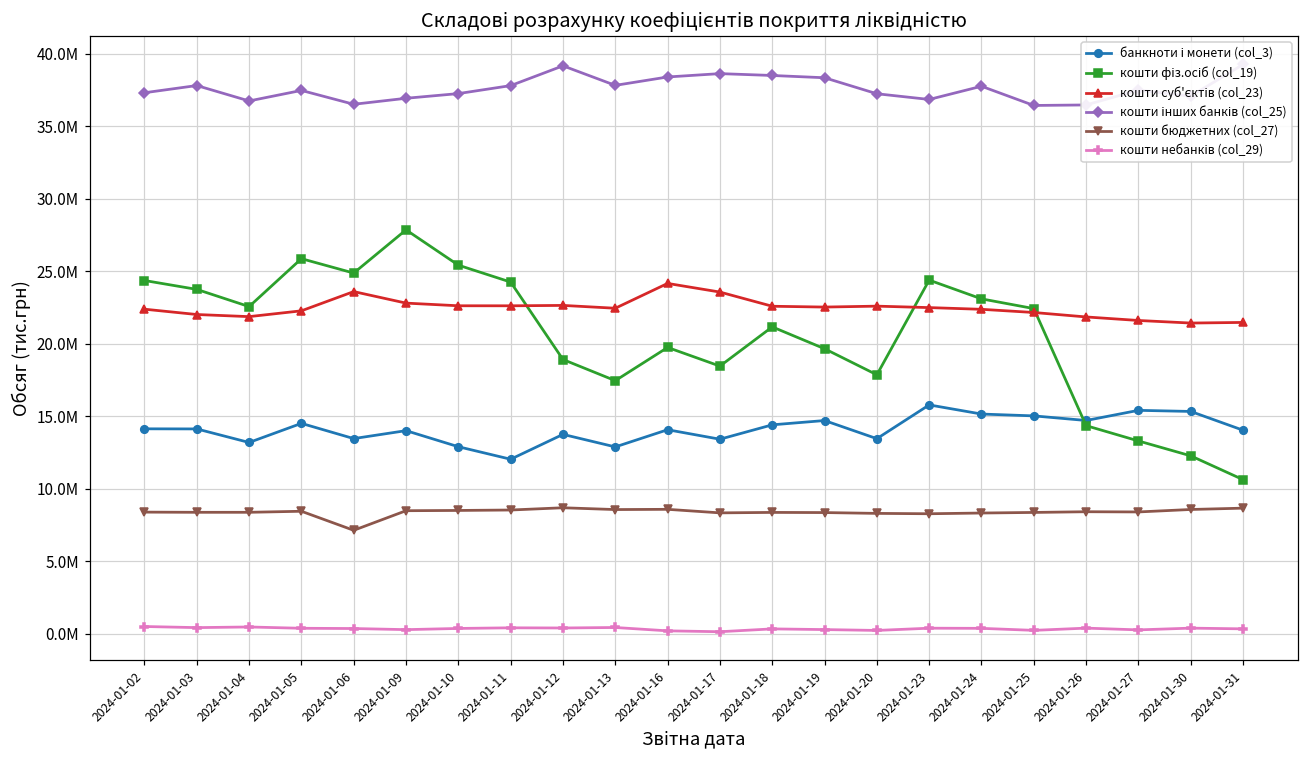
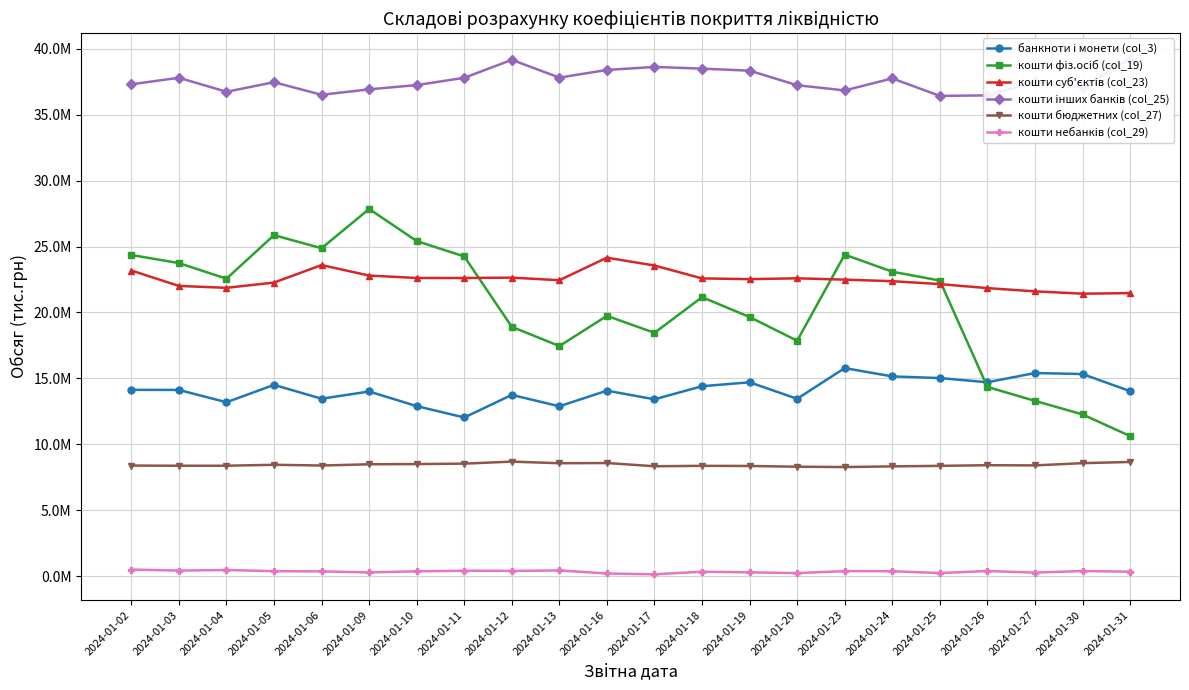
  {
    "банкноти і монети (col_3)": {
      "2024-01-02": 14100000,
      "2024-01-03": 14100000,
      "2024-01-04": 13200000,
      "2024-01-05": 14500000,
      "2024-01-06": 13500000,
      "2024-01-09": 14000000,
      "2024-01-10": 12900000,
      "2024-01-11": 12000000,
      "2024-01-12": 13700000,
      "2024-01-13": 12900000,
      "2024-01-16": 14100000,
      "2024-01-17": 13400000,
      "2024-01-18": 14400000,
      "2024-01-19": 14700000,
      "2024-01-20": 13400000,
      "2024-01-23": 15800000,
      "2024-01-24": 15100000,
      "2024-01-25": 15000000,
      "2024-01-26": 14700000,
      "2024-01-27": 15400000,
      "2024-01-30": 15300000,
      "2024-01-31": 14000000
    },
    "кошти фіз.осіб (col_19)": {
      "2024-01-02": 24400000,
      "2024-01-03": 23700000,
      "2024-01-04": 22600000,
      "2024-01-05": 25900000,
      "2024-01-06": 24900000,
      "2024-01-09": 27800000,
      "2024-01-10": 25400000,
      "2024-01-11": 24200000,
      "2024-01-12": 18900000,
      "2024-01-13": 17400000,
      "2024-01-16": 19700000,
      "2024-01-17": 18500000,
      "2024-01-18": 21200000,
      "2024-01-19": 19700000,
      "2024-01-20": 17900000,
      "2024-01-23": 24400000,
      "2024-01-24": 23100000,
      "2024-01-25": 22400000,
      "2024-01-26": 14300000,
      "2024-01-27": 13300000,
      "2024-01-30": 12300000,
      "2024-01-31": 10600000
    },
    "кошти суб'єктів (col_23)": {
-     "2024-01-02": 22400000,
+     "2024-01-02": 23200000,
      "2024-01-03": 22000000,
      "2024-01-04": 21900000,
      "2024-01-05": 22300000,
      "2024-01-06": 23600000,
      "2024-01-09": 22800000,
      "2024-01-10": 22600000,
      "2024-01-11": 22600000,
      "2024-01-12": 22600000,
      "2024-01-13": 22400000,
      "2024-01-16": 24200000,
      "2024-01-17": 23600000,
      "2024-01-18": 22600000,
      "2024-01-19": 22500000,
      "2024-01-20": 22600000,
      "2024-01-23": 22500000,
      "2024-01-24": 22400000,
      "2024-01-25": 22200000,
      "2024-01-26": 21800000,
      "2024-01-27": 21600000,
      "2024-01-30": 21400000,
      "2024-01-31": 21500000
    },
    "кошти інших банків (col_25)": {
      "2024-01-02": 37300000,
      "2024-01-03": 37800000,
      "2024-01-04": 36700000,
      "2024-01-05": 37500000,
      "2024-01-06": 36500000,
      "2024-01-09": 36900000,
      "2024-01-10": 37200000,
      "2024-01-11": 37800000,
      "2024-01-12": 39200000,
      "2024-01-13": 37800000,
      "2024-01-16": 38400000,
      "2024-01-17": 38600000,
      "2024-01-18": 38500000,
      "2024-01-19": 38300000,
      "2024-01-20": 37200000,
      "2024-01-23": 36800000,
      "2024-01-24": 37800000,
      "2024-01-25": 36400000
    },
    "кошти бюджетних (col_27)": {
      "2024-01-02": 8400000,
      "2024-01-03": 8400000,
      "2024-01-04": 8400000,
      "2024-01-05": 8400000,
-     "2024-01-06": 7100000,
+     "2024-01-06": 8400000,
      "2024-01-09": 8500000,
      "2024-01-10": 8500000,
      "2024-01-11": 8500000,
      "2024-01-12": 8700000,
      "2024-01-13": 8600000,
      "2024-01-16": 8600000,
      "2024-01-17": 8300000,
      "2024-01-18": 8400000,
      "2024-01-19": 8400000,
      "2024-01-20": 8300000,
      "2024-01-23": 8300000,
      "2024-01-24": 8300000,
      "2024-01-25": 8400000,
      "2024-01-26": 8400000,
      "2024-01-27": 8400000,
      "2024-01-30": 8600000,
      "2024-01-31": 8700000
    },
    "кошти небанків (col_29)": {
      "2024-01-02": 500000,
      "2024-01-03": 400000,
      "2024-01-04": 500000,
      "2024-01-05": 400000,
      "2024-01-06": 400000,
      "2024-01-09": 300000,
      "2024-01-10": 400000,
      "2024-01-11": 400000,
      "2024-01-12": 400000,
      "2024-01-13": 400000,
      "2024-01-16": 200000,
      "2024-01-17": 100000,
      "2024-01-18": 300000,
      "2024-01-19": 300000,
      "2024-01-20": 200000,
      "2024-01-23": 400000,
      "2024-01-24": 400000,
      "2024-01-25": 200000,
      "2024-01-26": 400000,
      "2024-01-27": 300000,
      "2024-01-30": 400000,
      "2024-01-31": 300000
    }
  }
